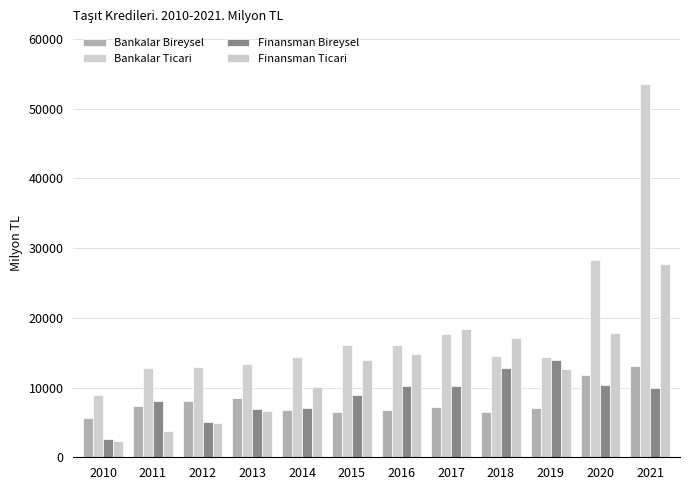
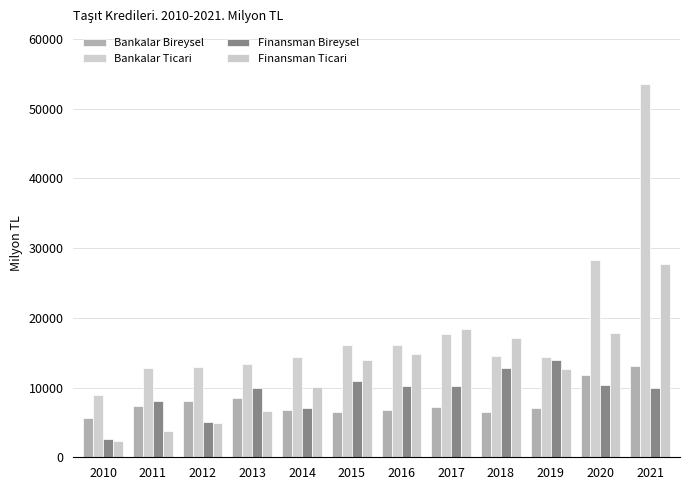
  {
    "Finansman Bireysel": {
      "2010": 3000,
      "2011": 8000,
      "2012": 5000,
-     "2013": 7000,
+     "2013": 10000,
      "2014": 7000,
-     "2015": 9000,
+     "2015": 11000,
      "2016": 10000,
      "2017": 10000,
      "2018": 13000,
      "2019": 14000,
      "2020": 10000,
      "2021": 10000
    }
  }
